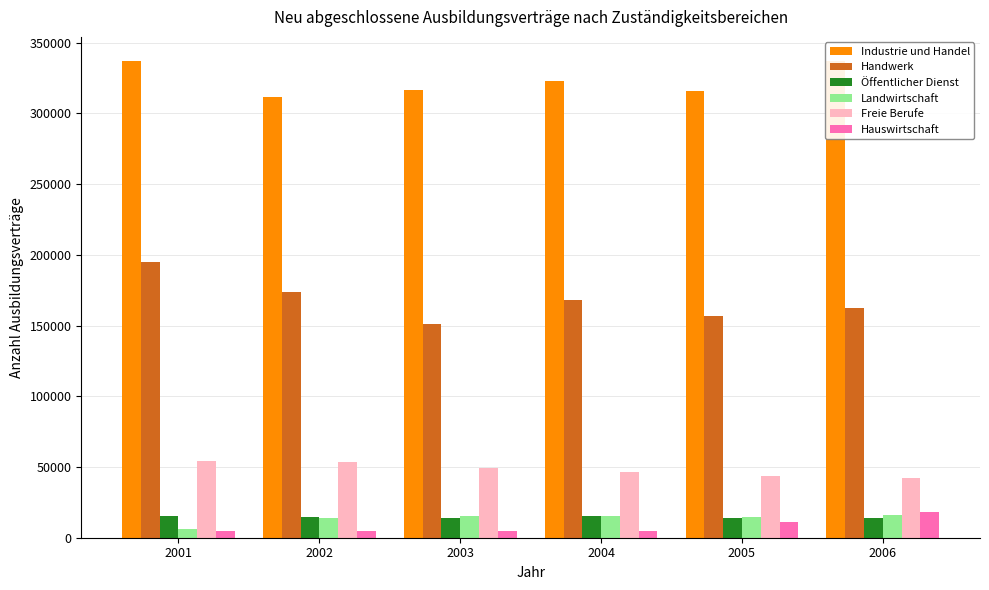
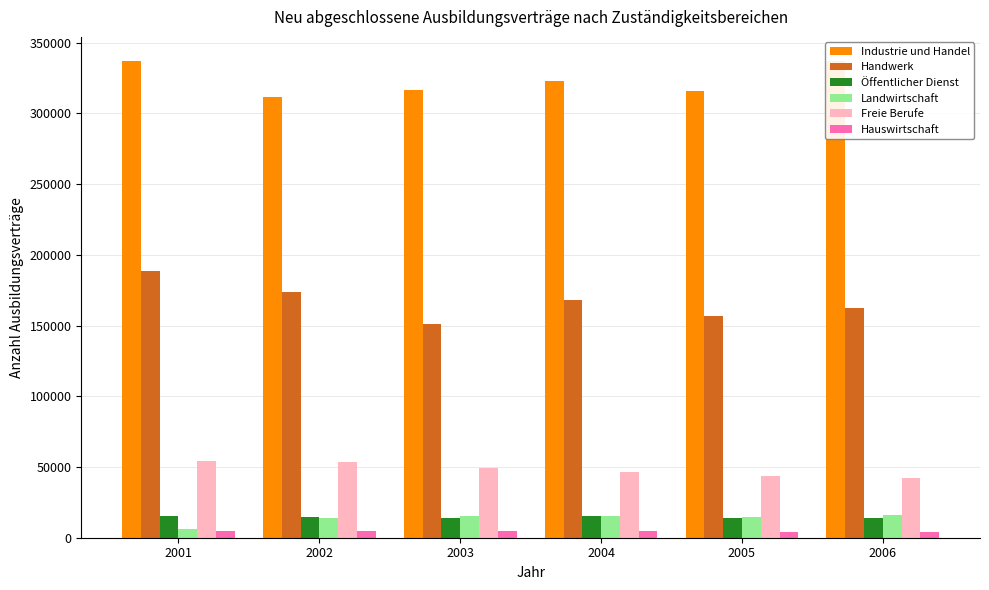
  {
    "Industrie und Handel": {
      "2001": 337000,
      "2002": 311000,
      "2003": 317000,
      "2004": 323000,
      "2005": 316000
    },
    "Handwerk": {
-     "2001": 195000,
+     "2001": 188000,
      "2002": 174000,
      "2003": 151000,
      "2004": 168000,
      "2005": 157000,
      "2006": 163000
    },
    "Öffentlicher Dienst": {
      "2001": 15000,
      "2002": 15000,
      "2003": 14000,
      "2004": 15000,
      "2005": 14000,
      "2006": 14000
    },
    "Landwirtschaft": {
      "2001": 6000,
      "2002": 14000,
      "2003": 15000,
      "2004": 15000,
      "2005": 15000,
      "2006": 16000
    },
    "Freie Berufe": {
      "2001": 54000,
      "2002": 53000,
      "2003": 49000,
      "2004": 47000,
      "2005": 44000,
      "2006": 42000
    },
    "Hauswirtschaft": {
      "2001": 5000,
      "2002": 5000,
      "2003": 5000,
      "2004": 5000,
-     "2005": 11000,
-     "2006": 18000
+     "2005": 4000,
+     "2006": 4000
    }
  }
